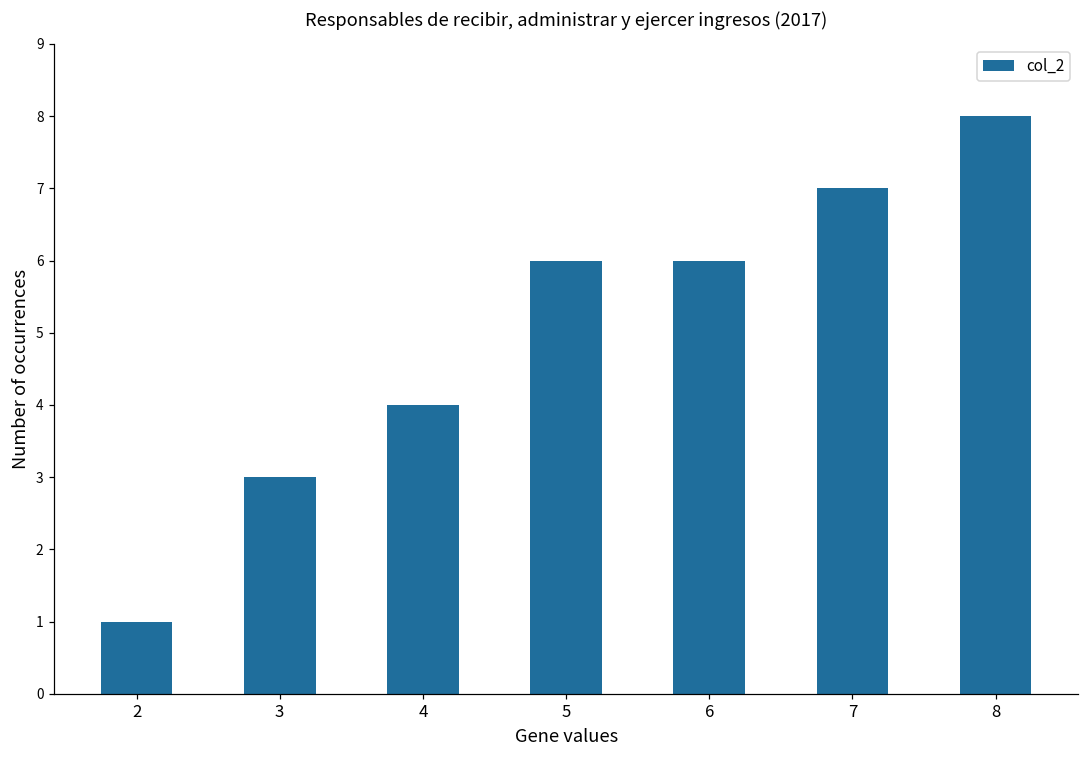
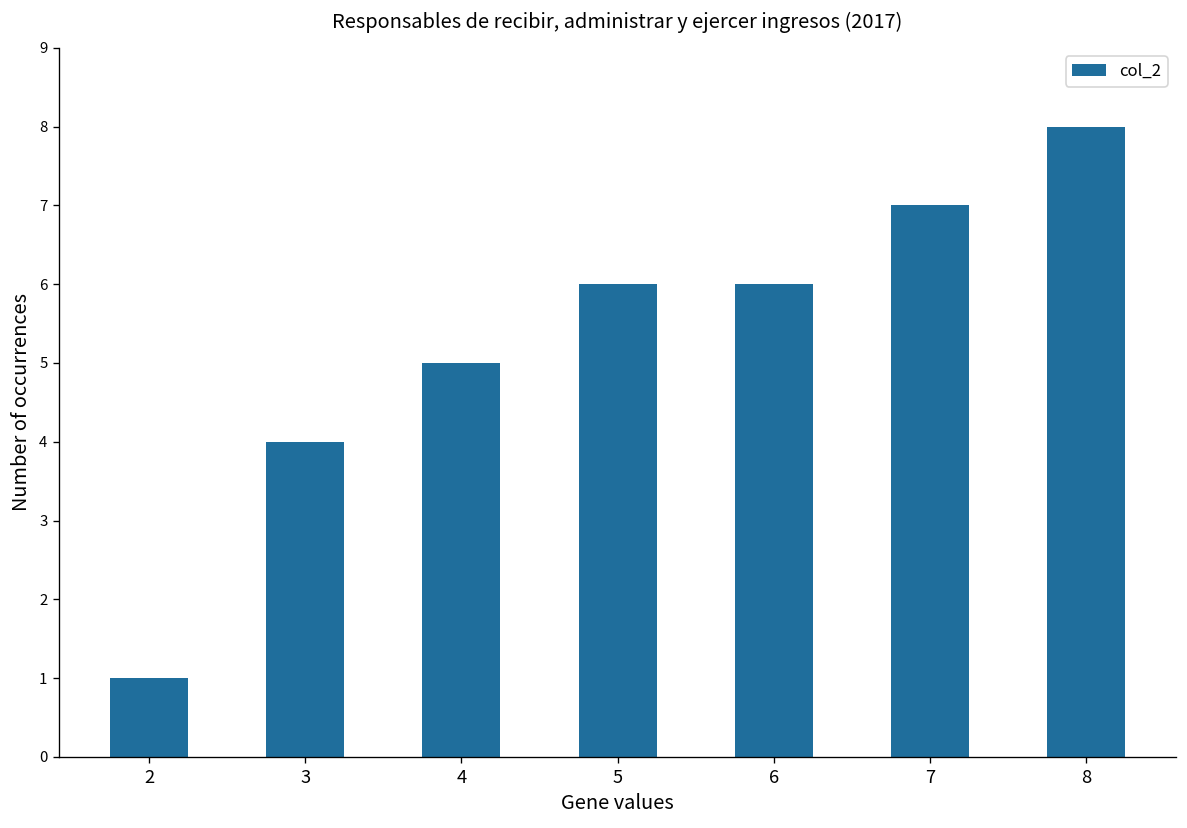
  {
    "2": 1,
-   "3": 3,
-   "4": 4,
+   "3": 4,
+   "4": 5,
    "5": 6,
    "6": 6,
    "7": 7,
    "8": 8
  }
